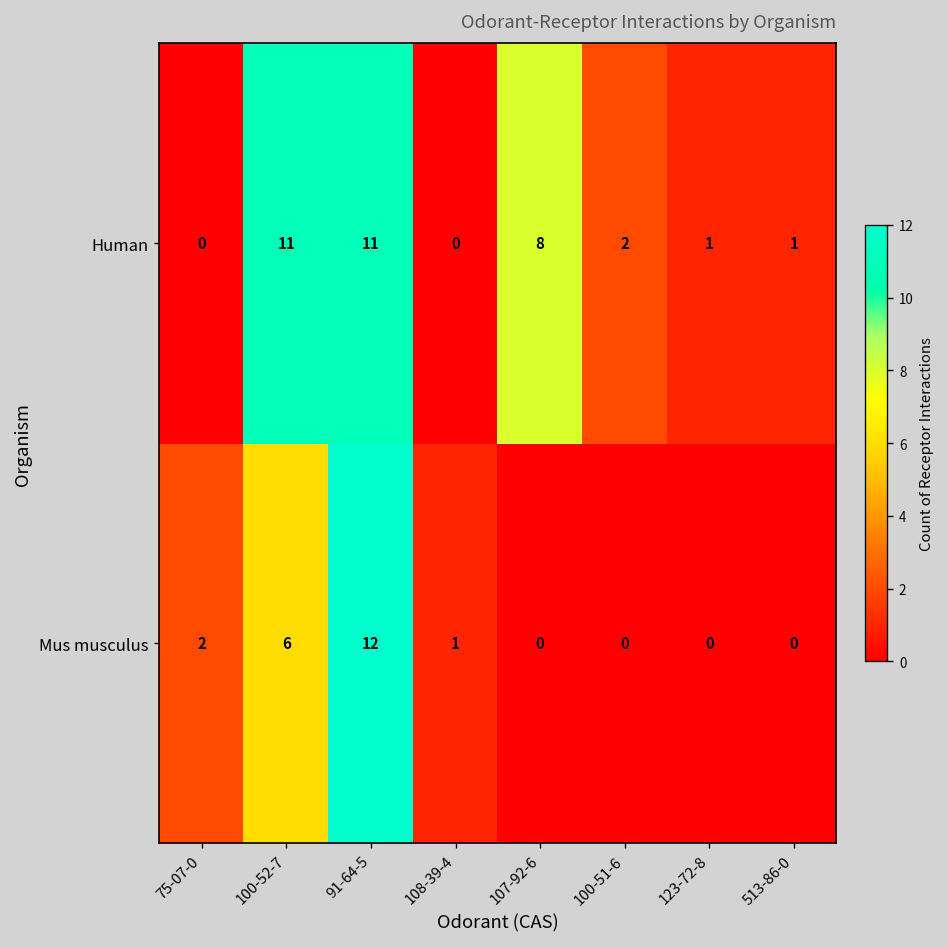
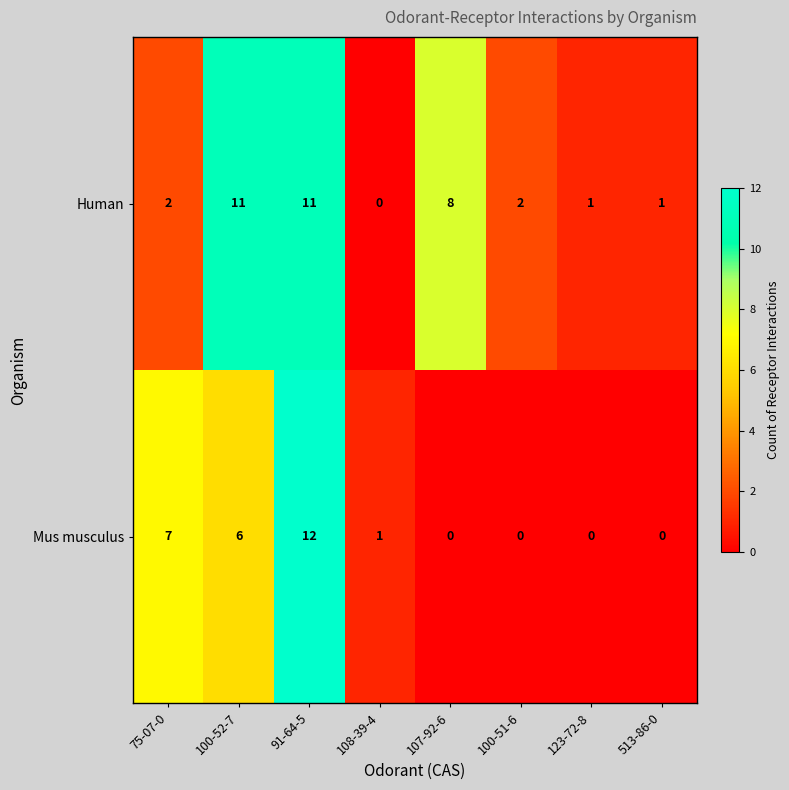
  {
    "Human": {
-     "75-07-0": 0,
+     "75-07-0": 2,
      "100-52-7": 11,
      "91-64-5": 11,
      "108-39-4": 0,
      "107-92-6": 8,
      "100-51-6": 2,
      "123-72-8": 1,
      "513-86-0": 1
    },
    "Mus musculus": {
-     "75-07-0": 2,
+     "75-07-0": 7,
      "100-52-7": 6,
      "91-64-5": 12,
      "108-39-4": 1,
      "107-92-6": 0,
      "100-51-6": 0,
      "123-72-8": 0,
      "513-86-0": 0
    }
  }
